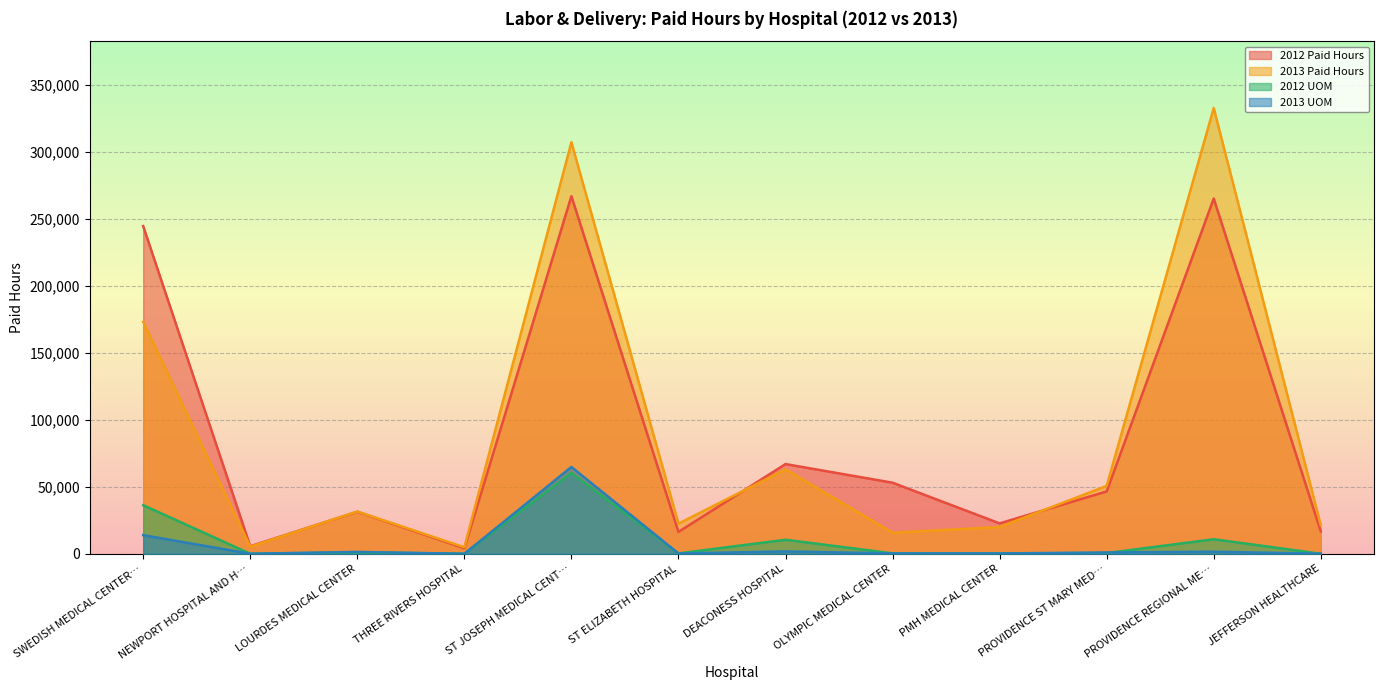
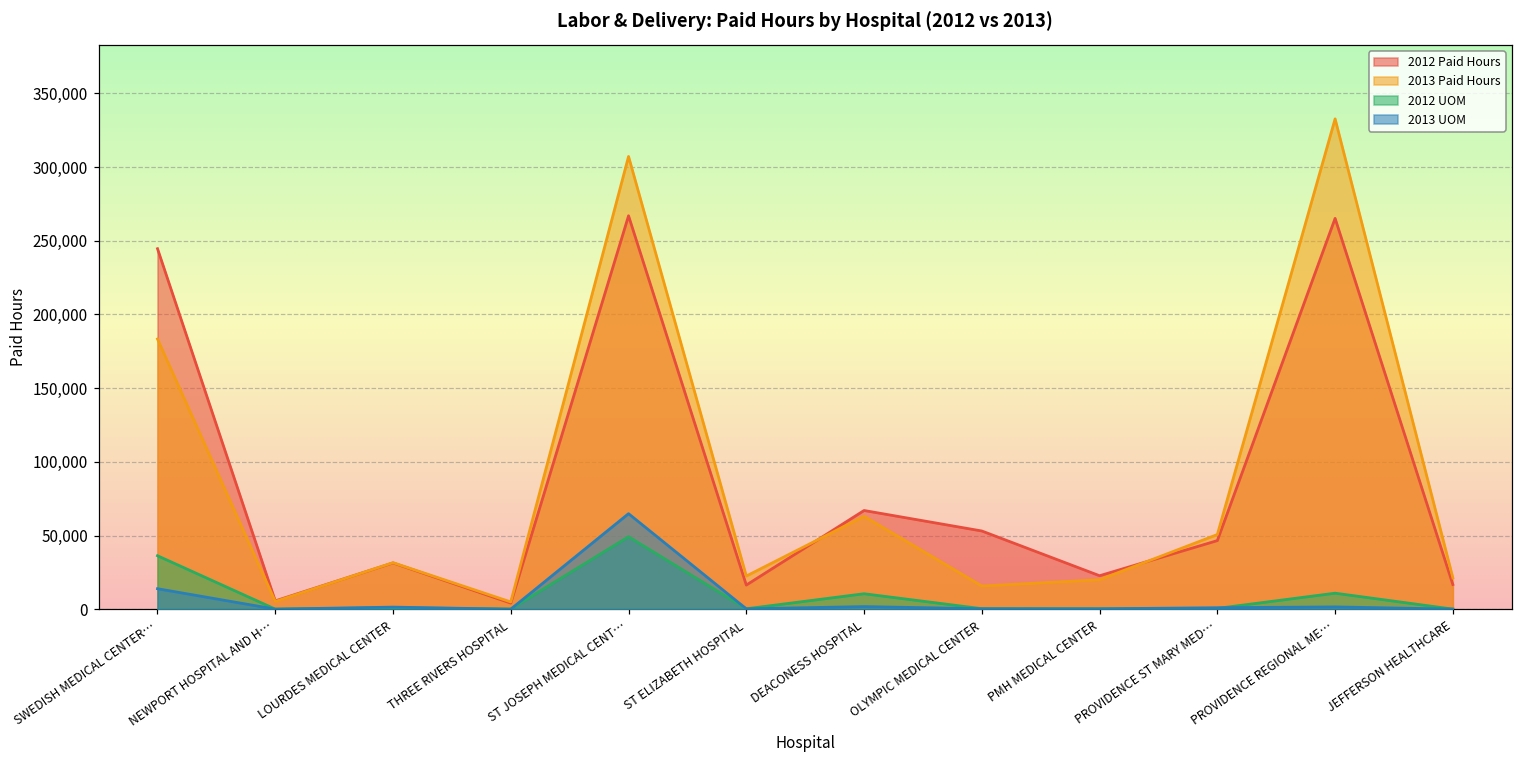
  {
    "2012 Paid Hours": {
      "SWEDISH MEDICAL CENTER…": "245,000",
      "ST JOSEPH MEDICAL CENT…": "267,000",
      "ST ELIZABETH HOSPITAL": "16,000",
      "DEACONESS HOSPITAL": "67,000",
      "OLYMPIC MEDICAL CENTER": "53,000",
      "PMH MEDICAL CENTER": "23,000",
      "PROVIDENCE ST MARY MED…": "47,000",
      "PROVIDENCE REGIONAL ME…": "265,000",
      "JEFFERSON HEALTHCARE": "17,000"
    },
    "2013 Paid Hours": {
-     "SWEDISH MEDICAL CENTER…": "173,000",
+     "SWEDISH MEDICAL CENTER…": "183,000",
      "ST JOSEPH MEDICAL CENT…": "307,000",
      "ST ELIZABETH HOSPITAL": "23,000",
      "DEACONESS HOSPITAL": "63,000",
      "OLYMPIC MEDICAL CENTER": "16,000",
      "PMH MEDICAL CENTER": "20,000",
      "PROVIDENCE ST MARY MED…": "51,000",
      "PROVIDENCE REGIONAL ME…": "333,000",
      "JEFFERSON HEALTHCARE": "21,000"
    },
    "2012 UOM": {
      "SWEDISH MEDICAL CENTER…": "36,000",
-     "ST JOSEPH MEDICAL CENT…": "60,000",
+     "ST JOSEPH MEDICAL CENT…": "49,000",
      "DEACONESS HOSPITAL": "11,000",
      "PROVIDENCE REGIONAL ME…": "11,000"
    },
    "2013 UOM": {
      "SWEDISH MEDICAL CENTER…": "14,000",
      "ST JOSEPH MEDICAL CENT…": "65,000",
      "DEACONESS HOSPITAL": "2,000",
      "PROVIDENCE REGIONAL ME…": "2,000"
    }
  }
